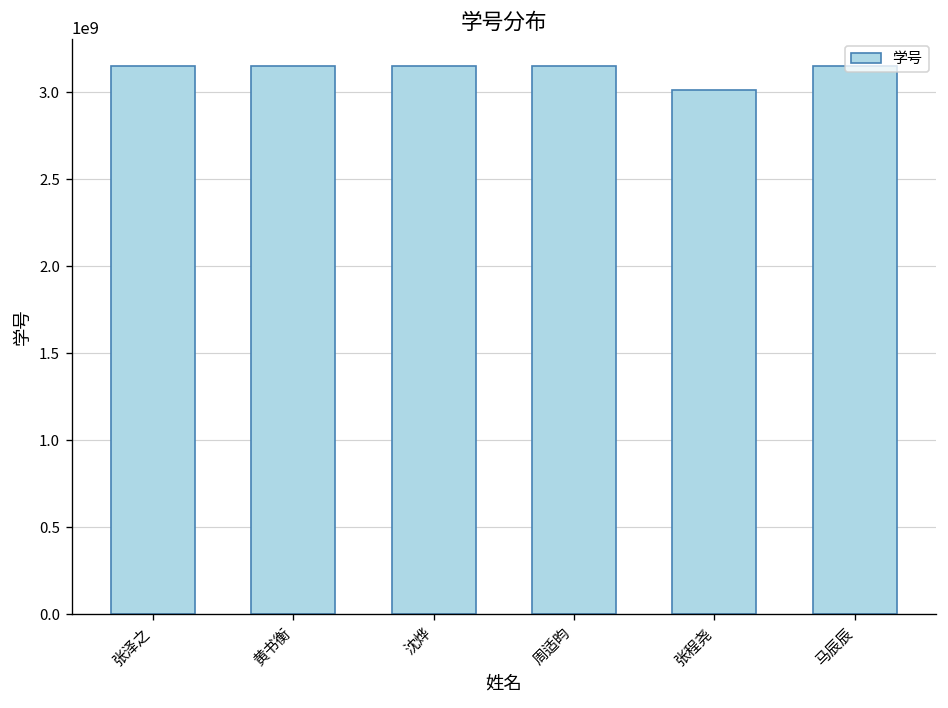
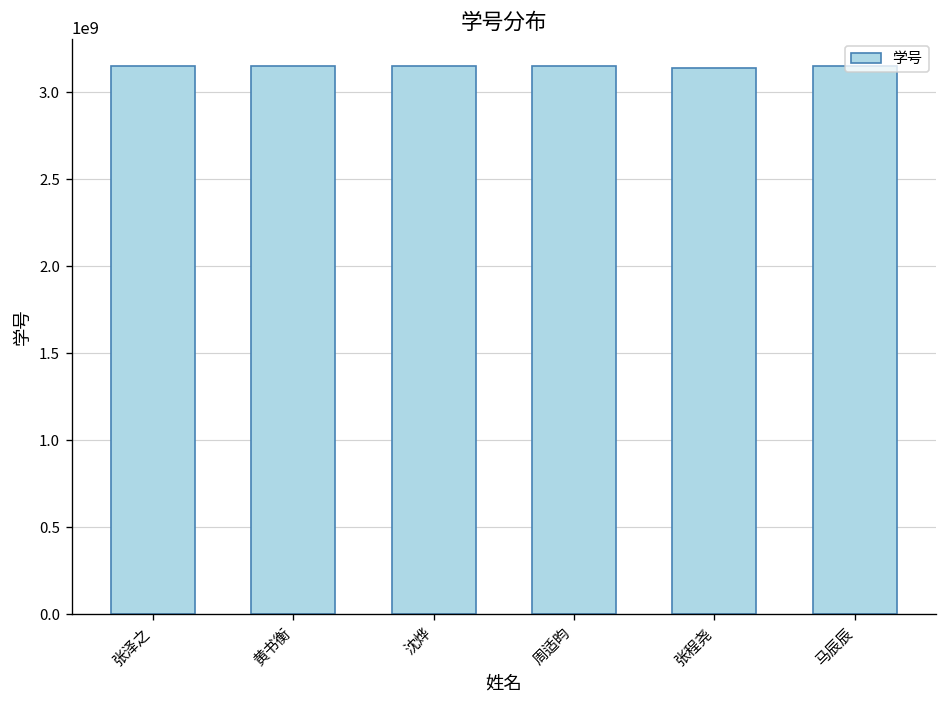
  {
    "张泽之": 3150000000,
    "黄书衡": 3150000000,
    "沈烨": 3150000000,
    "周适昀": 3150000000,
-   "张程尧": 3010000000
+   "张程尧": 3140000000
  }
